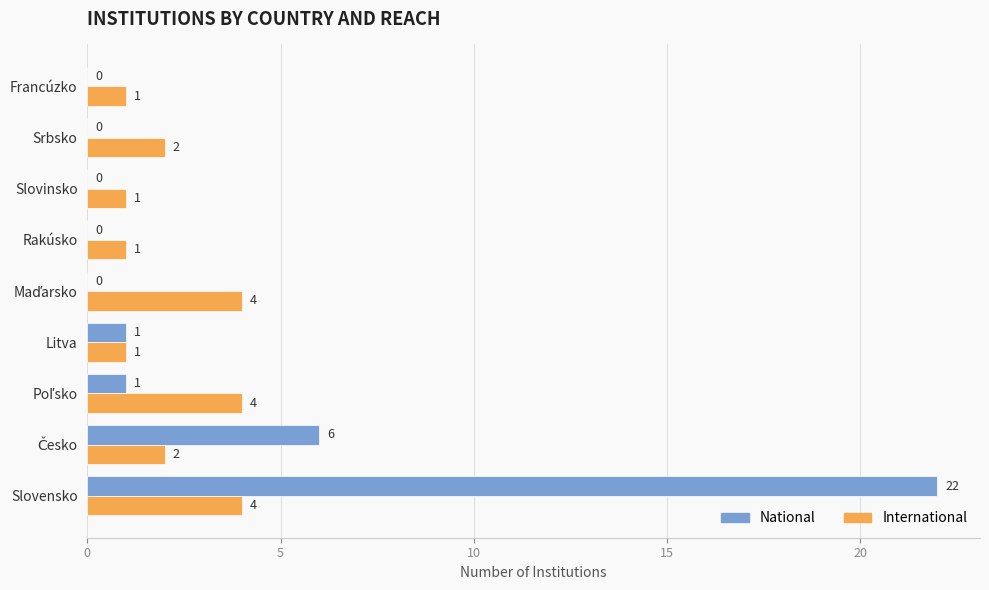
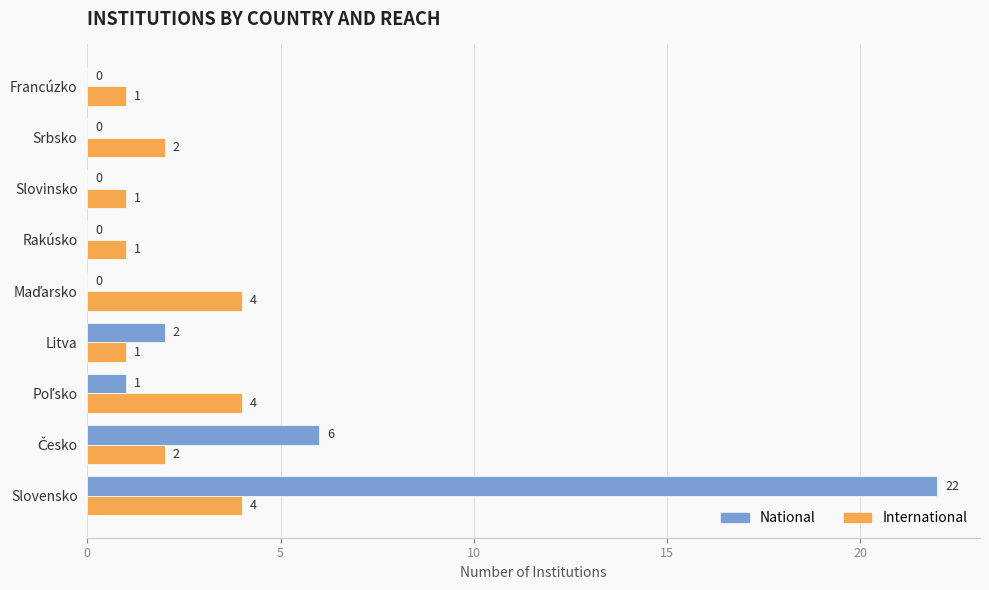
  {
    "National": {
      "Francúzko": 0,
      "Srbsko": 0,
      "Slovinsko": 0,
      "Rakúsko": 0,
      "Maďarsko": 0,
-     "Litva": 1,
+     "Litva": 2,
      "Poľsko": 1,
      "Česko": 6,
      "Slovensko": 22
    },
    "International": {
      "Francúzko": 1,
      "Srbsko": 2,
      "Slovinsko": 1,
      "Rakúsko": 1,
      "Maďarsko": 4,
      "Litva": 1,
      "Poľsko": 4,
      "Česko": 2,
      "Slovensko": 4
    }
  }
